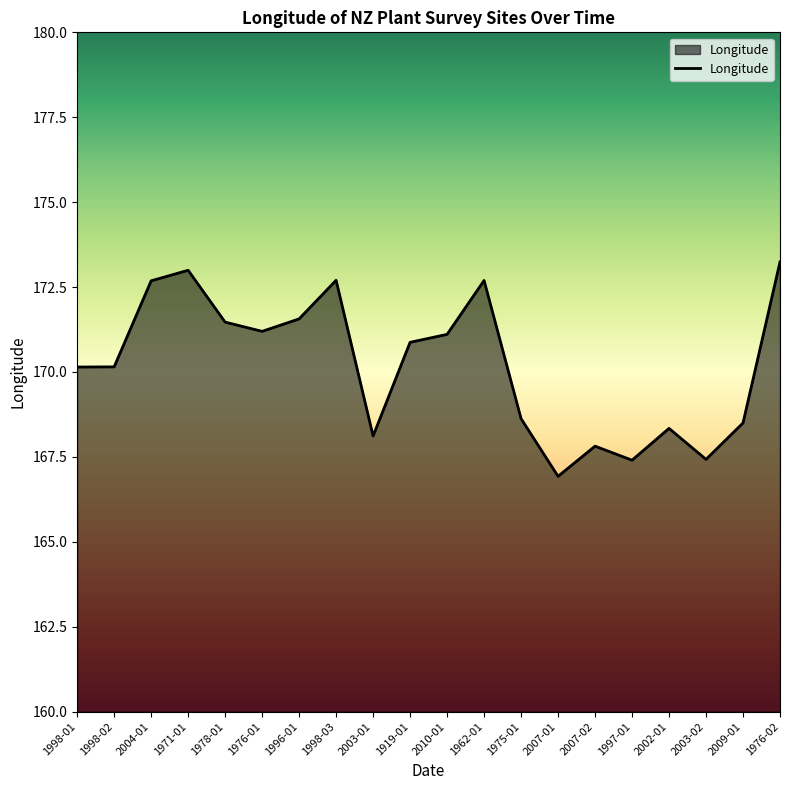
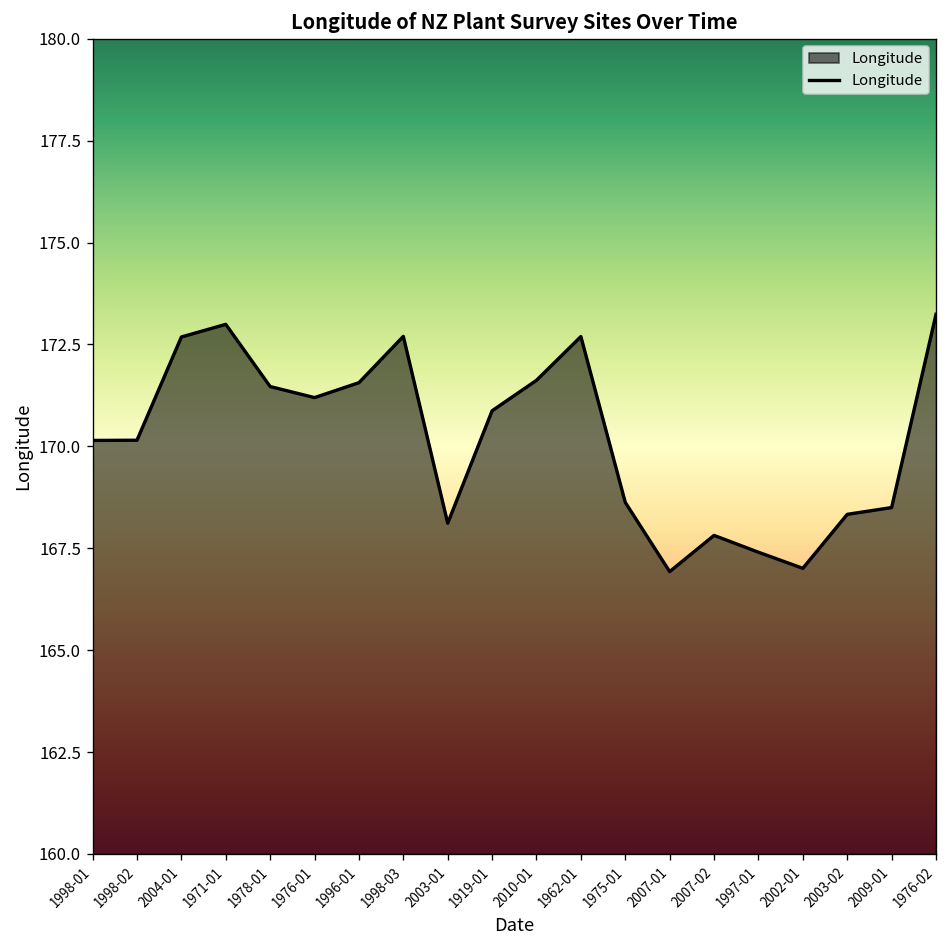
  {
    "1998-01": 170.1,
    "1998-02": 170.2,
    "2004-01": 172.7,
    "1971-01": 173.0,
    "1978-01": 171.5,
    "1976-01": 171.2,
    "1996-01": 171.6,
    "1998-03": 172.7,
    "2003-01": 168.1,
    "1919-01": 170.9,
-   "2010-01": 171.1,
+   "2010-01": 171.6,
    "1962-01": 172.7,
    "1975-01": 168.6,
    "2007-01": 166.9,
    "2007-02": 167.8,
    "1997-01": 167.4,
-   "2002-01": 168.3,
-   "2003-02": 167.4,
+   "2002-01": 167.0,
+   "2003-02": 168.3,
    "2009-01": 168.5,
    "1976-02": 173.2
  }
